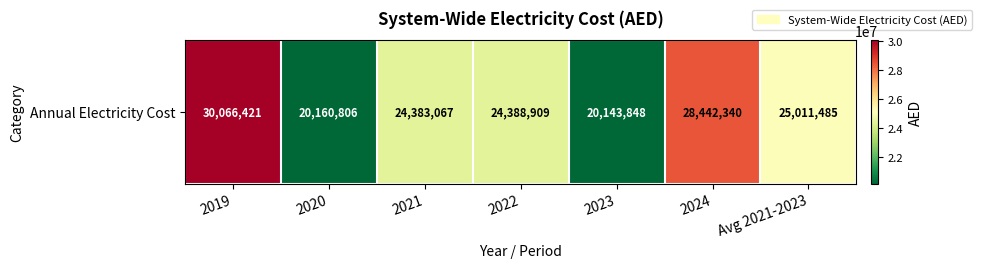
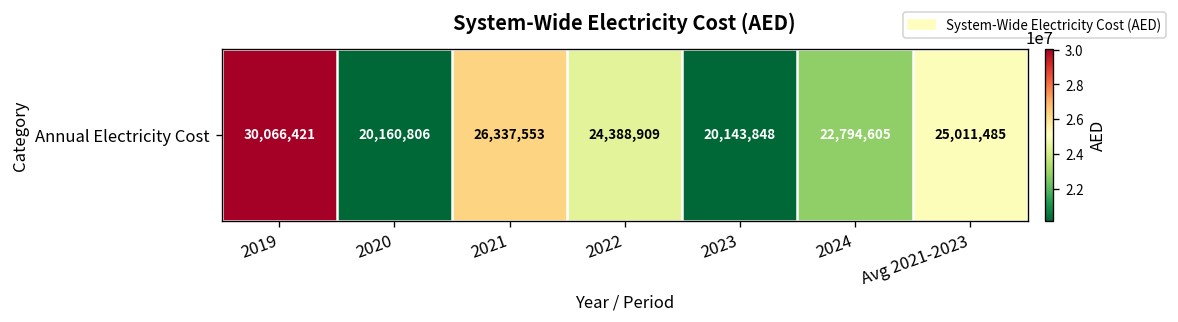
  {
    "Annual Electricity Cost": {
      "2019": "30,066,421",
      "2020": "20,160,806",
-     "2021": "24,383,067",
+     "2021": "26,337,553",
      "2022": "24,388,909",
      "2023": "20,143,848",
-     "2024": "28,442,340",
+     "2024": "22,794,605",
      "Avg 2021-2023": "25,011,485"
    }
  }
